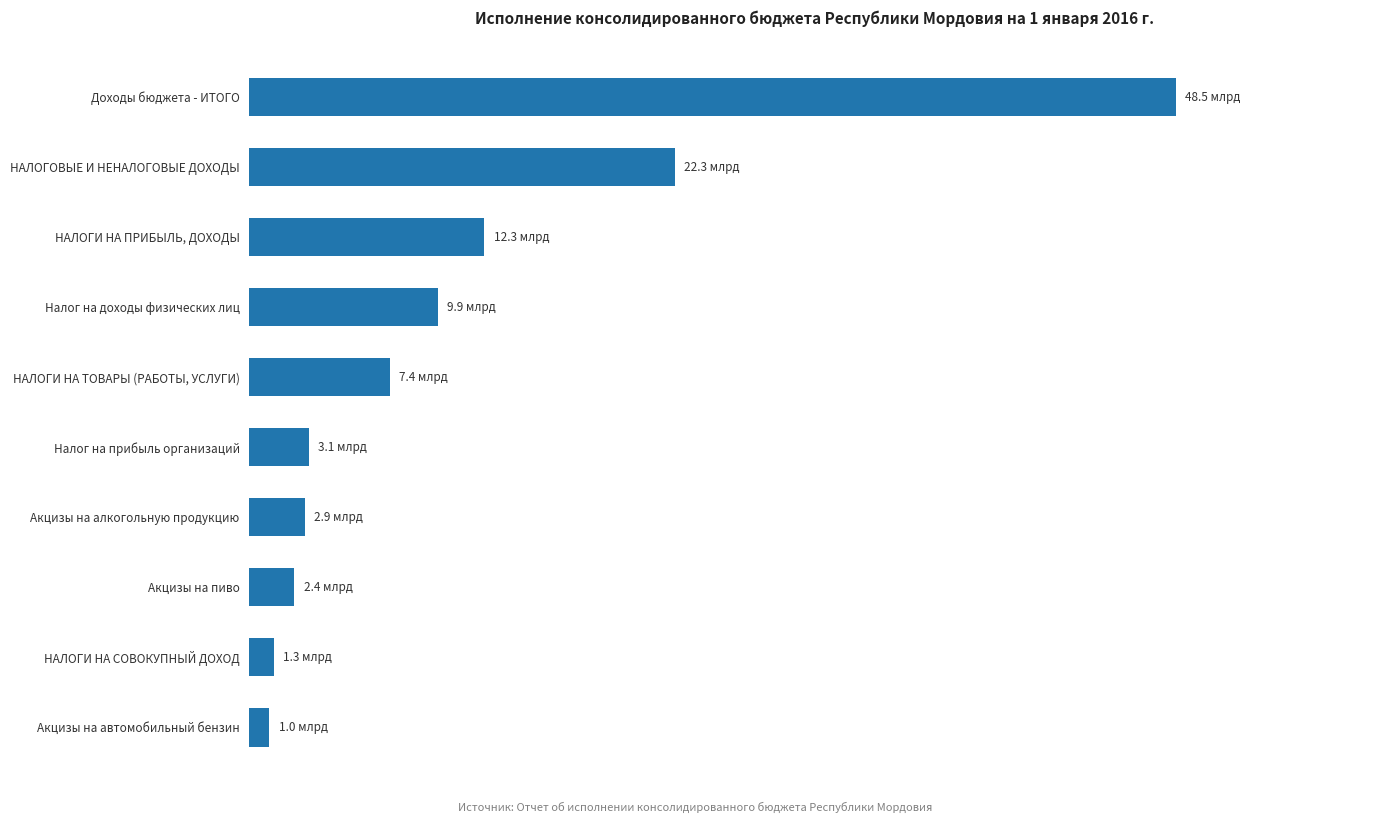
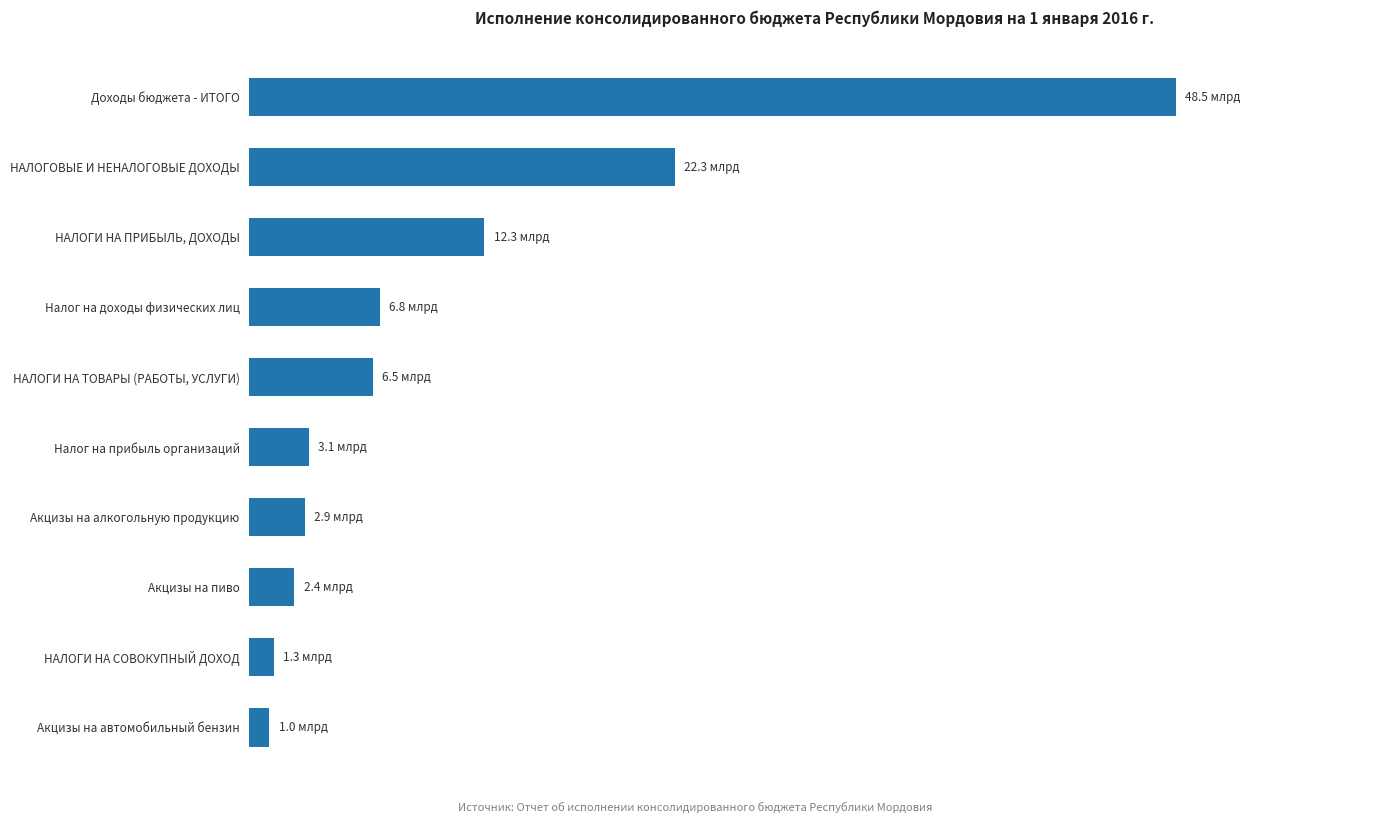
  {
-   "Налог на доходы физических лиц": 9.9,
-   "НАЛОГИ НА ТОВАРЫ (РАБОТЫ, УСЛУГИ)": 7.4
+   "Налог на доходы физических лиц": 6.8,
+   "НАЛОГИ НА ТОВАРЫ (РАБОТЫ, УСЛУГИ)": 6.5
  }
